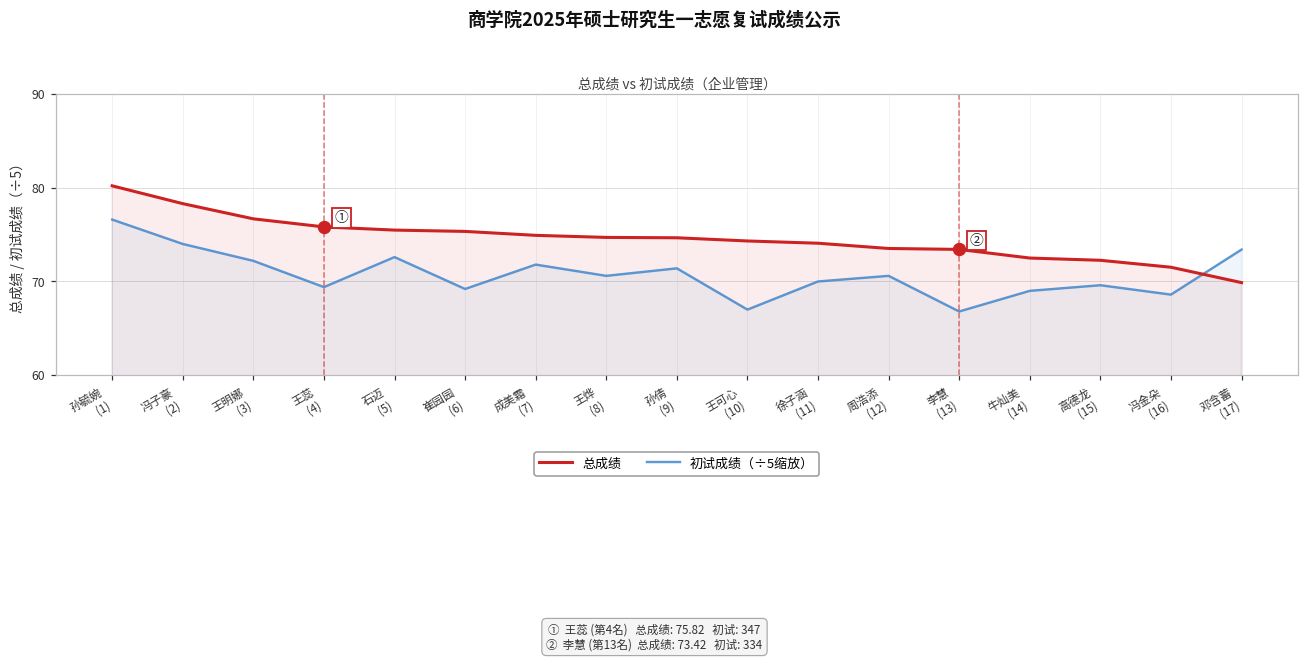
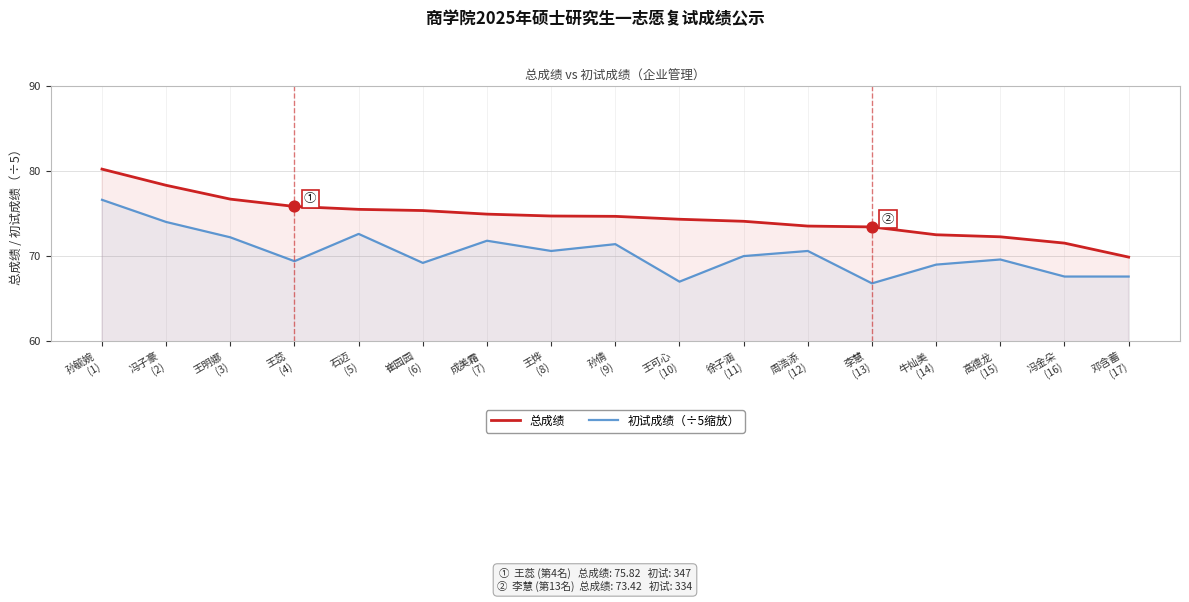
  {
    "初试成绩（÷5缩放）": {
      "孙毓婉 (1)": 77,
      "冯子豪 (2)": 74,
      "王明娜 (3)": 72,
      "王蕊 (4)": 69,
      "石迈 (5)": 73,
      "崔园园 (6)": 69,
      "成美霜 (7)": 72,
      "王烨 (8)": 71,
      "孙倩 (9)": 71,
      "王可心 (10)": 67,
      "徐子涵 (11)": 70,
      "周浩添 (12)": 71,
      "李慧 (13)": 67,
      "牛灿美 (14)": 69,
      "高德龙 (15)": 70,
-     "冯金朵 (16)": 69,
-     "邓含蓄 (17)": 73
+     "冯金朵 (16)": 68,
+     "邓含蓄 (17)": 68
    }
  }
